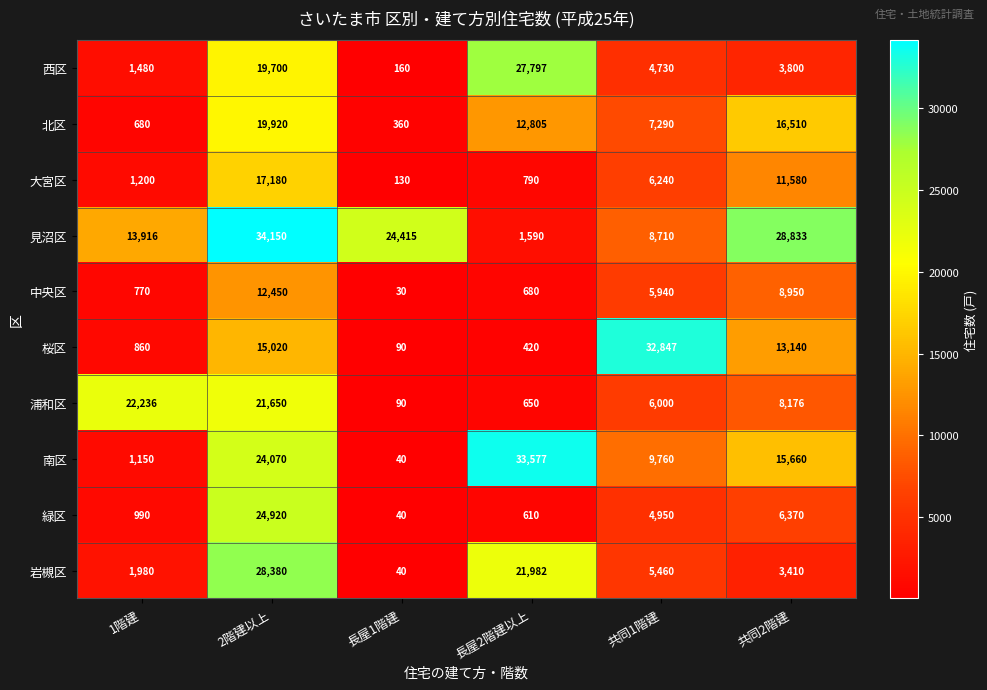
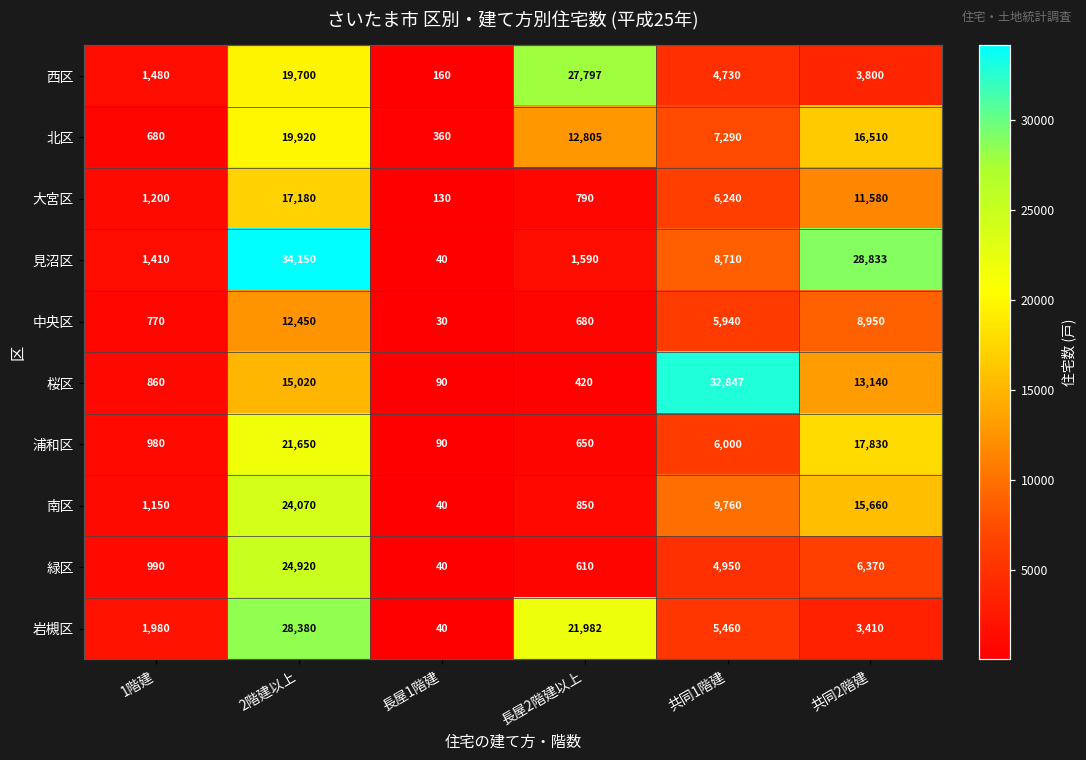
  {
    "西区": {
      "1階建": "1,480",
      "2階建以上": "19,700",
      "長屋1階建": "160",
      "長屋2階建以上": "27,797",
      "共同1階建": "4,730",
      "共同2階建": "3,800"
    },
    "北区": {
      "1階建": "680",
      "2階建以上": "19,920",
      "長屋1階建": "360",
      "長屋2階建以上": "12,805",
      "共同1階建": "7,290",
      "共同2階建": "16,510"
    },
    "大宮区": {
      "1階建": "1,200",
      "2階建以上": "17,180",
      "長屋1階建": "130",
      "長屋2階建以上": "790",
      "共同1階建": "6,240",
      "共同2階建": "11,580"
    },
    "見沼区": {
-     "1階建": "13,916",
+     "1階建": "1,410",
      "2階建以上": "34,150",
-     "長屋1階建": "24,415",
+     "長屋1階建": "40",
      "長屋2階建以上": "1,590",
      "共同1階建": "8,710",
      "共同2階建": "28,833"
    },
    "中央区": {
      "1階建": "770",
      "2階建以上": "12,450",
      "長屋1階建": "30",
      "長屋2階建以上": "680",
      "共同1階建": "5,940",
      "共同2階建": "8,950"
    },
    "桜区": {
      "1階建": "860",
      "2階建以上": "15,020",
      "長屋1階建": "90",
      "長屋2階建以上": "420",
      "共同1階建": "32,847",
      "共同2階建": "13,140"
    },
    "浦和区": {
-     "1階建": "22,236",
+     "1階建": "980",
      "2階建以上": "21,650",
      "長屋1階建": "90",
      "長屋2階建以上": "650",
      "共同1階建": "6,000",
-     "共同2階建": "8,176"
+     "共同2階建": "17,830"
    },
    "南区": {
      "1階建": "1,150",
      "2階建以上": "24,070",
      "長屋1階建": "40",
-     "長屋2階建以上": "33,577",
+     "長屋2階建以上": "850",
      "共同1階建": "9,760",
      "共同2階建": "15,660"
    },
    "緑区": {
      "1階建": "990",
      "2階建以上": "24,920",
      "長屋1階建": "40",
      "長屋2階建以上": "610",
      "共同1階建": "4,950",
      "共同2階建": "6,370"
    },
    "岩槻区": {
      "1階建": "1,980",
      "2階建以上": "28,380",
      "長屋1階建": "40",
      "長屋2階建以上": "21,982",
      "共同1階建": "5,460",
      "共同2階建": "3,410"
    }
  }
